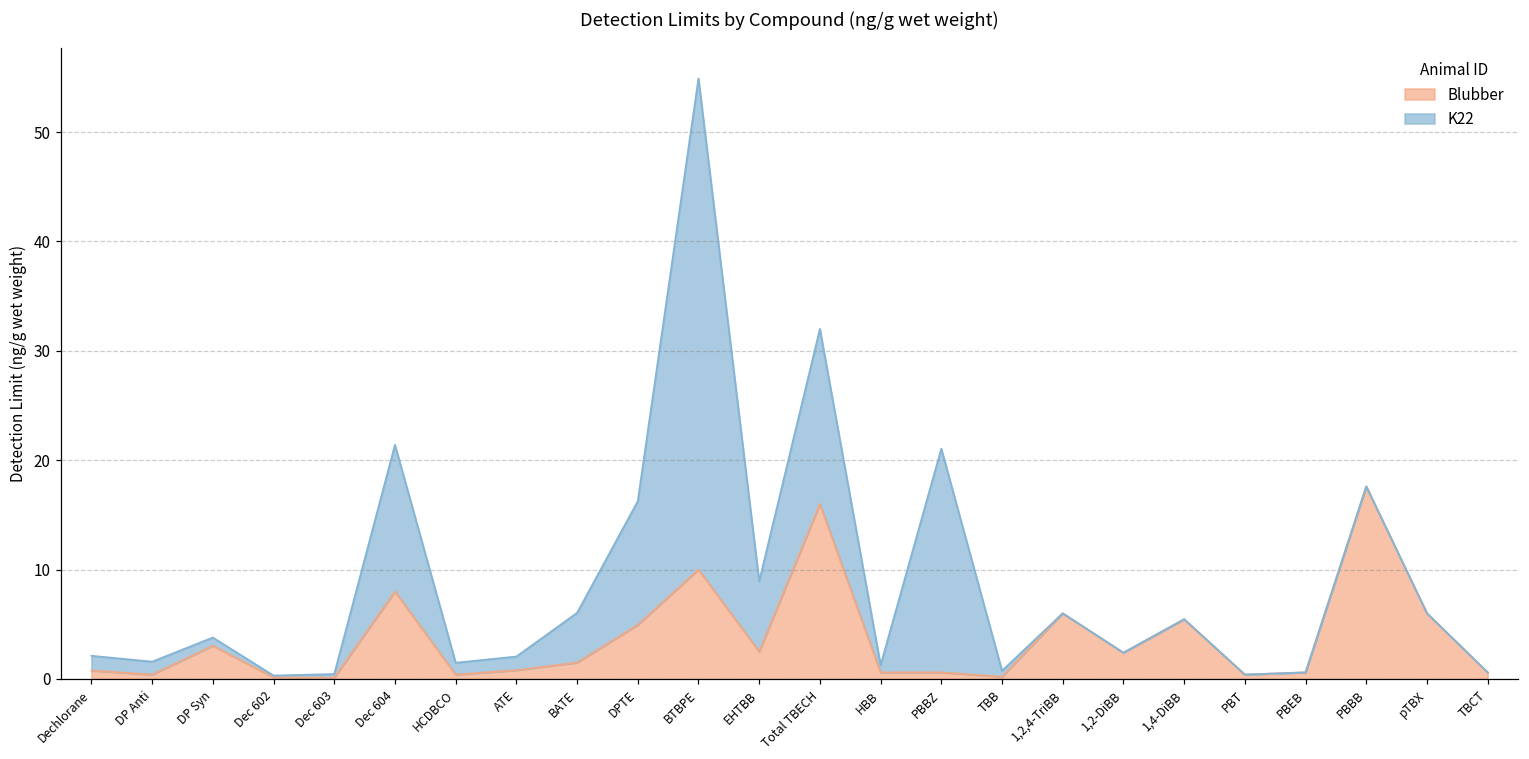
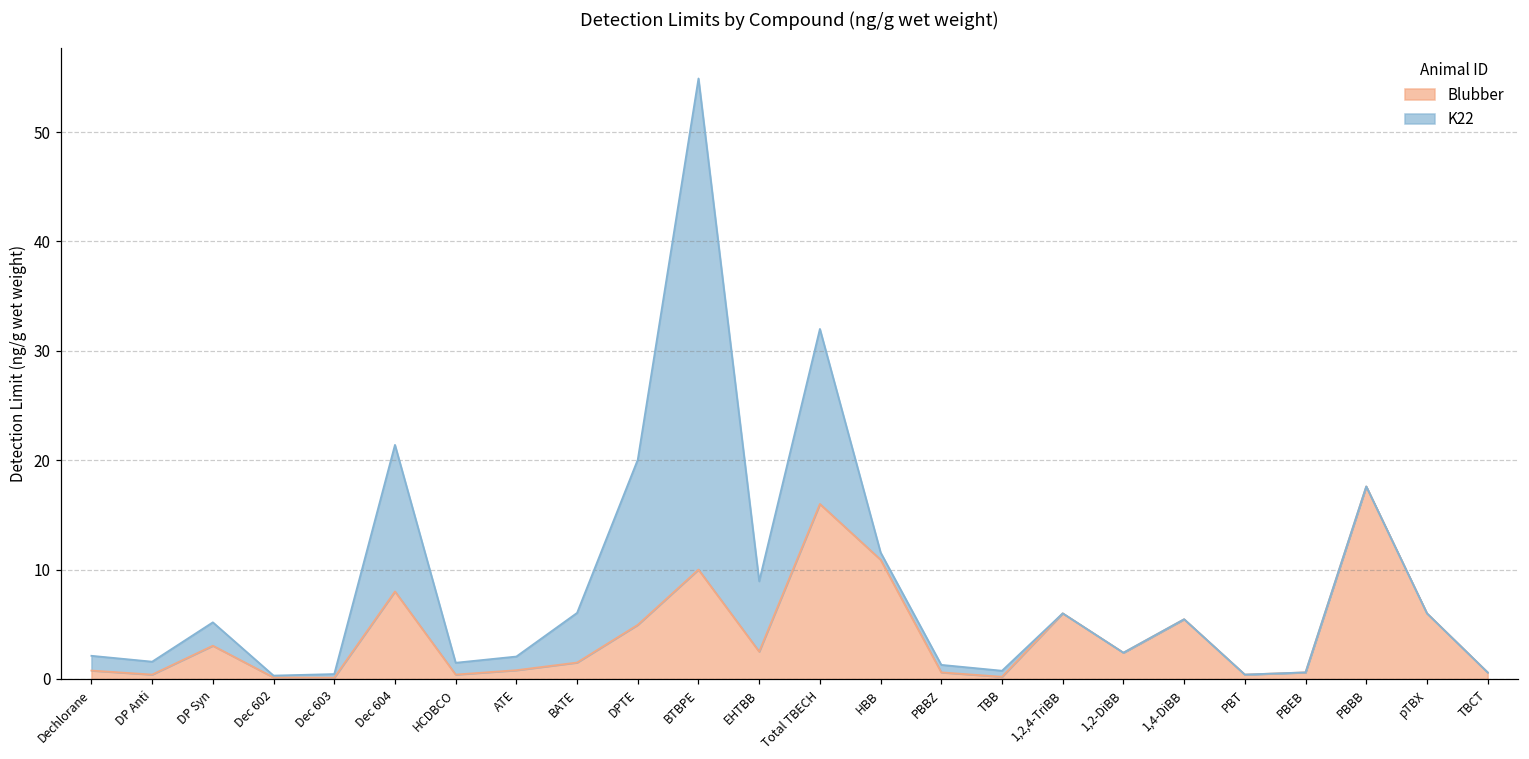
  {
    "Blubber": {
      "Dechlorane": 1,
      "DP Anti": 0,
      "DP Syn": 3,
      "Dec 603": 0,
      "Dec 604": 8,
      "HCDBCO": 0,
      "ATE": 1,
      "BATE": 2,
      "DPTE": 5,
      "BTBPE": 10,
      "EHTBB": 3,
      "Total TBECH": 16,
-     "HBB": 1,
+     "HBB": 11,
      "PBBZ": 1,
      "TBB": 0
    },
    "K22": {
      "Dechlorane": 1,
      "DP Anti": 1,
-     "DP Syn": 1,
+     "DP Syn": 2,
      "Dec 603": 0,
      "Dec 604": 13,
      "HCDBCO": 1,
      "ATE": 1,
      "BATE": 5,
-     "DPTE": 11,
+     "DPTE": 15,
      "BTBPE": 45,
      "EHTBB": 6,
      "Total TBECH": 16,
      "HBB": 1,
-     "PBBZ": 20,
+     "PBBZ": 1,
      "TBB": 1
    }
  }
